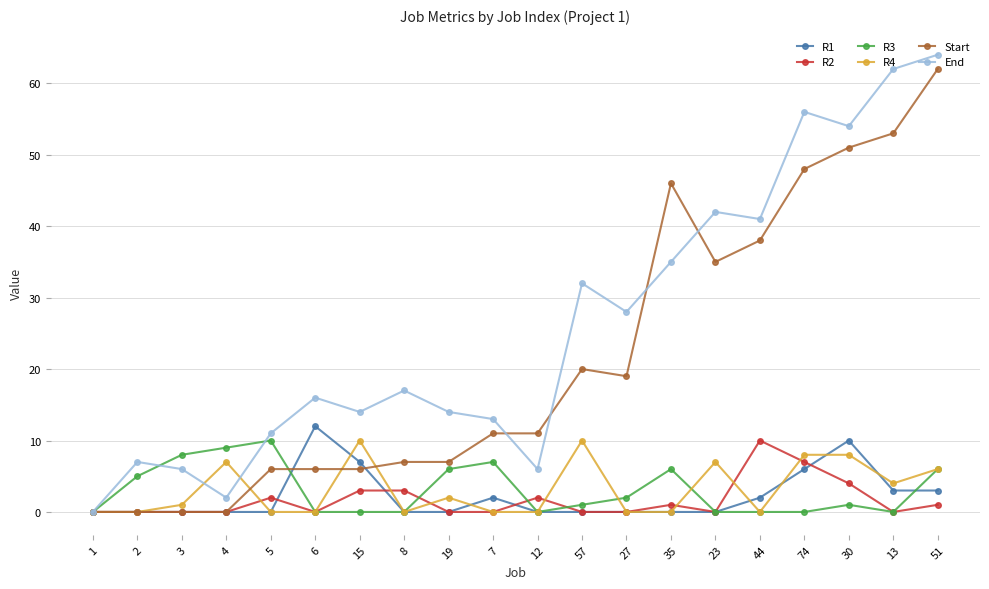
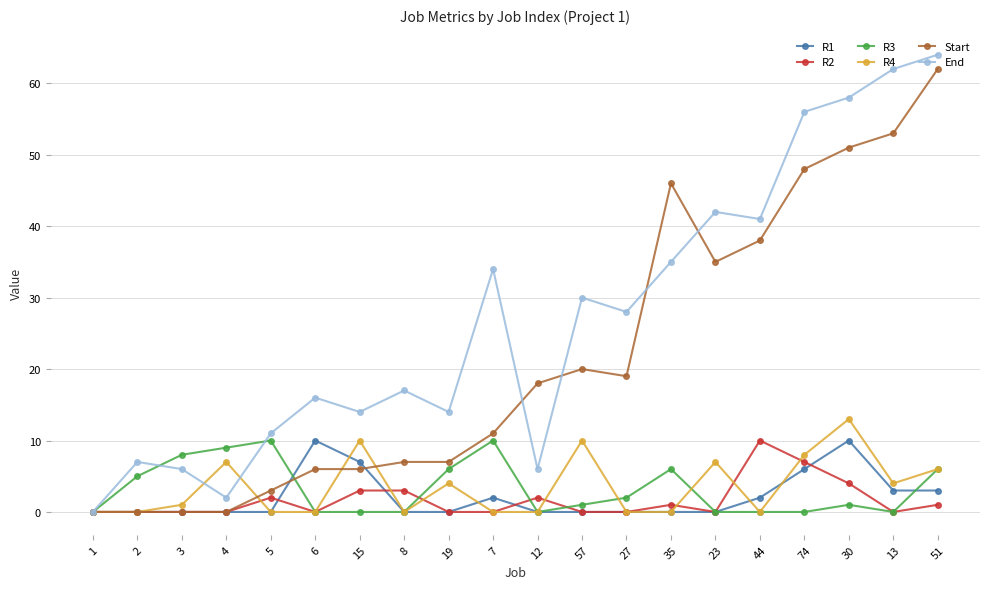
  {
    "R1": {
-     "6": 12,
+     "6": 10,
      "15": 7,
      "7": 2,
      "44": 2,
      "74": 6,
      "30": 10,
      "13": 3,
      "51": 3
    },
    "R2": {
      "5": 2,
      "15": 3,
      "8": 3,
      "12": 2,
      "35": 1,
      "44": 10,
      "74": 7,
      "30": 4,
      "51": 1
    },
    "R3": {
      "2": 5,
      "3": 8,
      "4": 9,
      "5": 10,
      "15": 0,
      "19": 6,
-     "7": 7,
+     "7": 10,
      "57": 1,
      "27": 2,
      "35": 6,
      "74": 0,
      "30": 1
    },
    "R4": {
      "3": 1,
      "4": 7,
      "15": 10,
-     "19": 2,
+     "19": 4,
      "57": 10,
      "23": 7,
      "74": 8,
-     "30": 8,
+     "30": 13,
      "13": 4
    },
    "Start": {
-     "5": 6,
+     "5": 3,
      "6": 6,
      "15": 6,
      "8": 7,
      "19": 7,
      "7": 11,
-     "12": 11,
+     "12": 18,
      "57": 20,
      "27": 19,
      "35": 46,
      "23": 35,
      "44": 38,
      "74": 48,
      "30": 51,
      "13": 53,
      "51": 62
    },
    "End": {
      "2": 7,
      "3": 6,
      "4": 2,
      "5": 11,
      "6": 16,
      "15": 14,
      "8": 17,
      "19": 14,
-     "7": 13,
+     "7": 34,
      "12": 6,
-     "57": 32,
+     "57": 30,
      "27": 28,
      "35": 35,
      "23": 42,
      "44": 41,
      "74": 56,
-     "30": 54,
+     "30": 58,
      "13": 62,
      "51": 64
    }
  }
